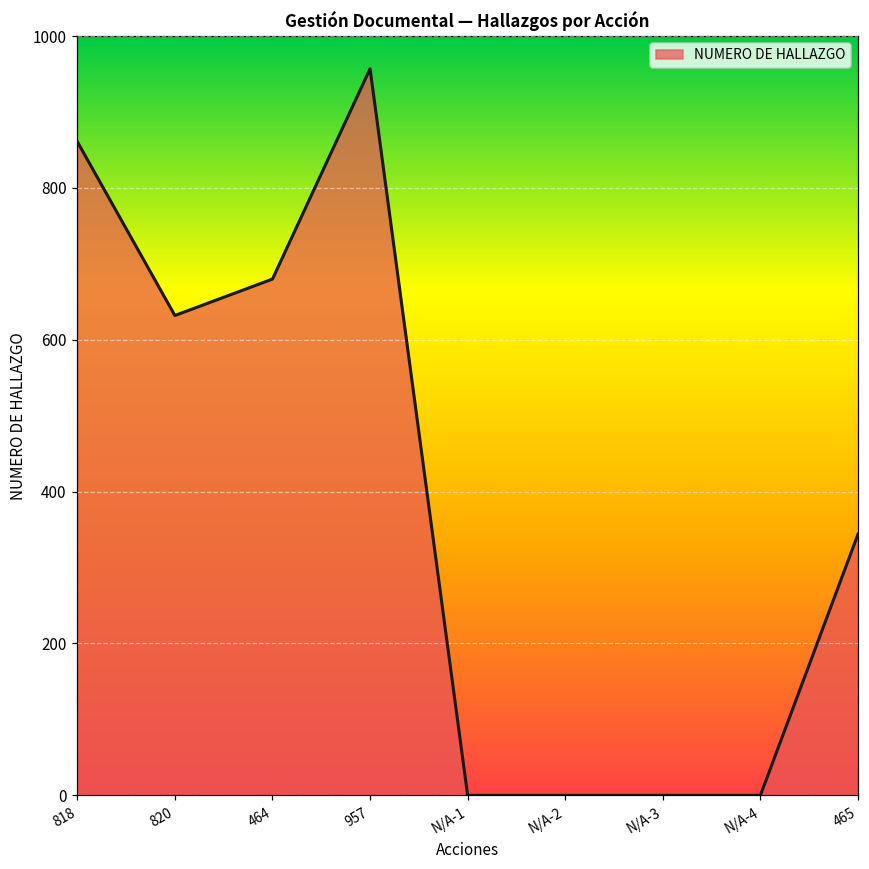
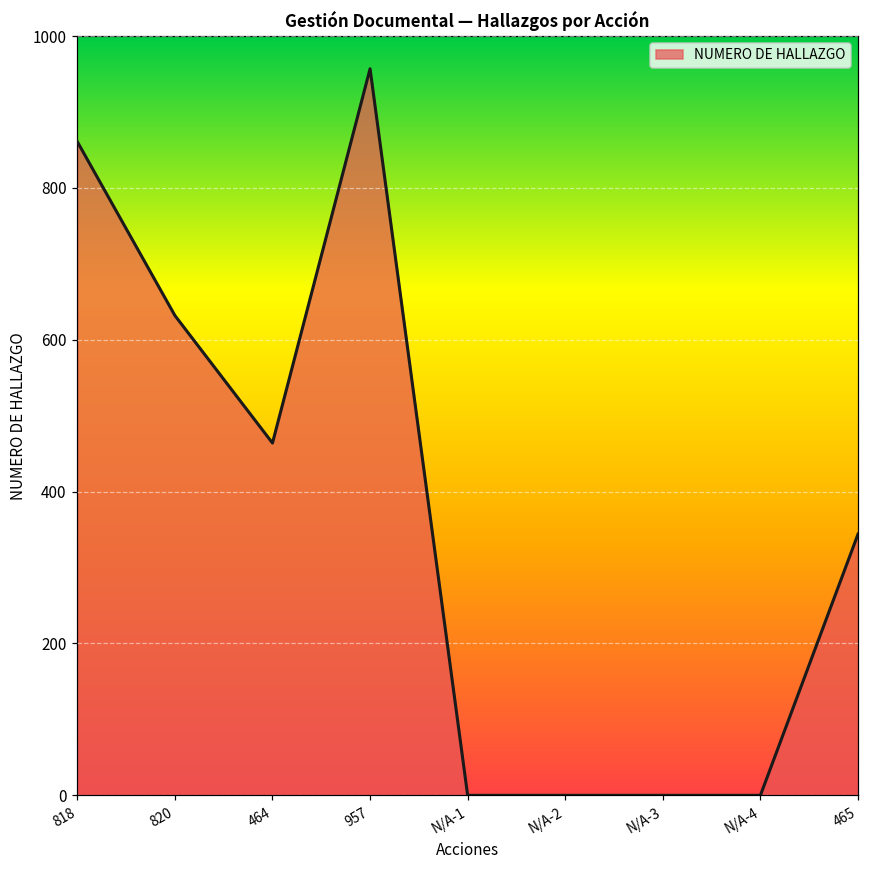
  {
    "818": 860,
    "820": 630,
-   "464": 680,
+   "464": 460,
    "957": 960,
    "N/A-1": 0,
    "N/A-2": 0,
    "N/A-3": 0,
    "N/A-4": 0,
    "465": 340
  }
